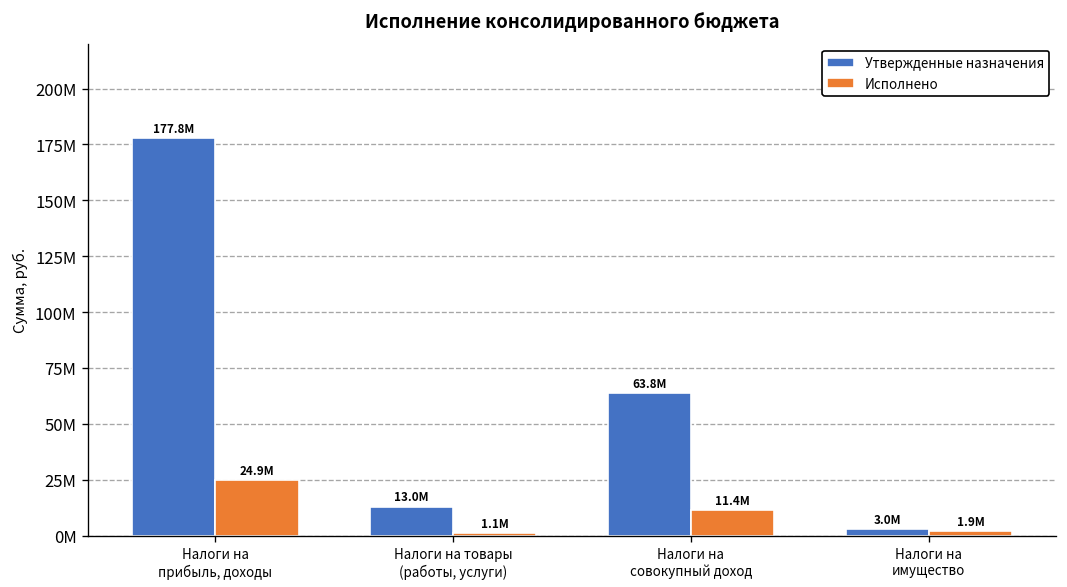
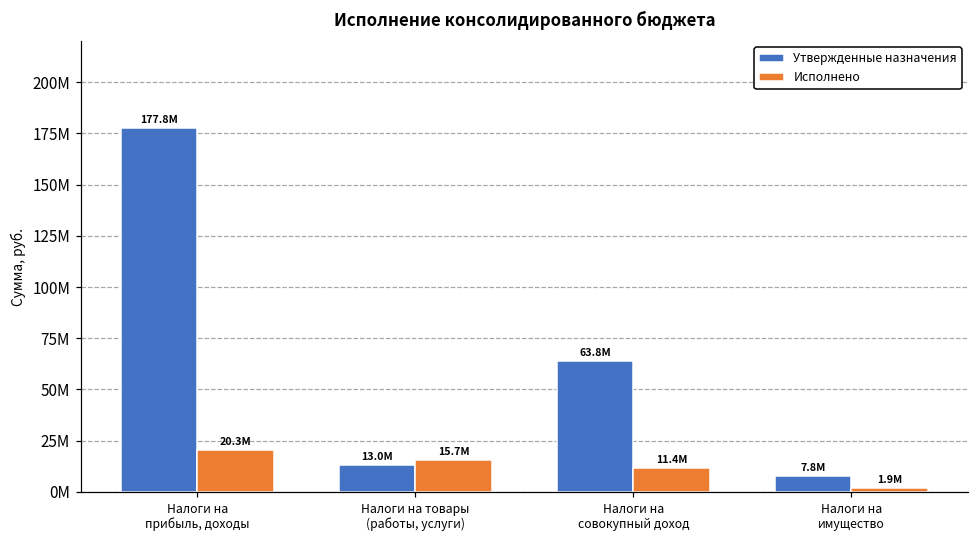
  {
    "Утвержденные назначения": {
      "Налоги на прибыль, доходы": "177.8M",
      "Налоги на товары (работы, услуги)": "13.0M",
      "Налоги на совокупный доход": "63.8M",
-     "Налоги на имущество": "3.0M"
+     "Налоги на имущество": "7.8M"
    },
    "Исполнено": {
-     "Налоги на прибыль, доходы": "24.9M",
-     "Налоги на товары (работы, услуги)": "1.1M",
+     "Налоги на прибыль, доходы": "20.3M",
+     "Налоги на товары (работы, услуги)": "15.7M",
      "Налоги на совокупный доход": "11.4M",
      "Налоги на имущество": "1.9M"
    }
  }
